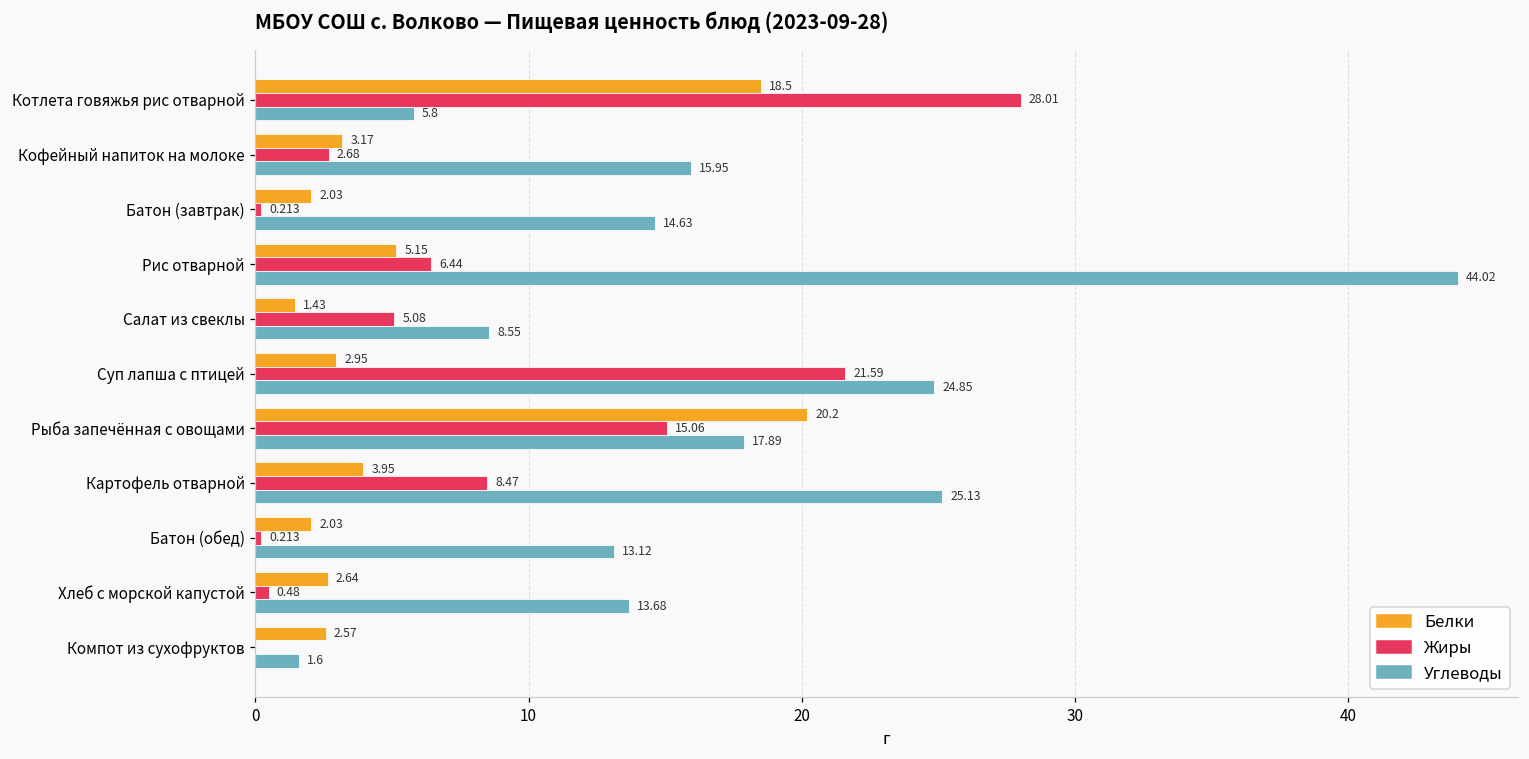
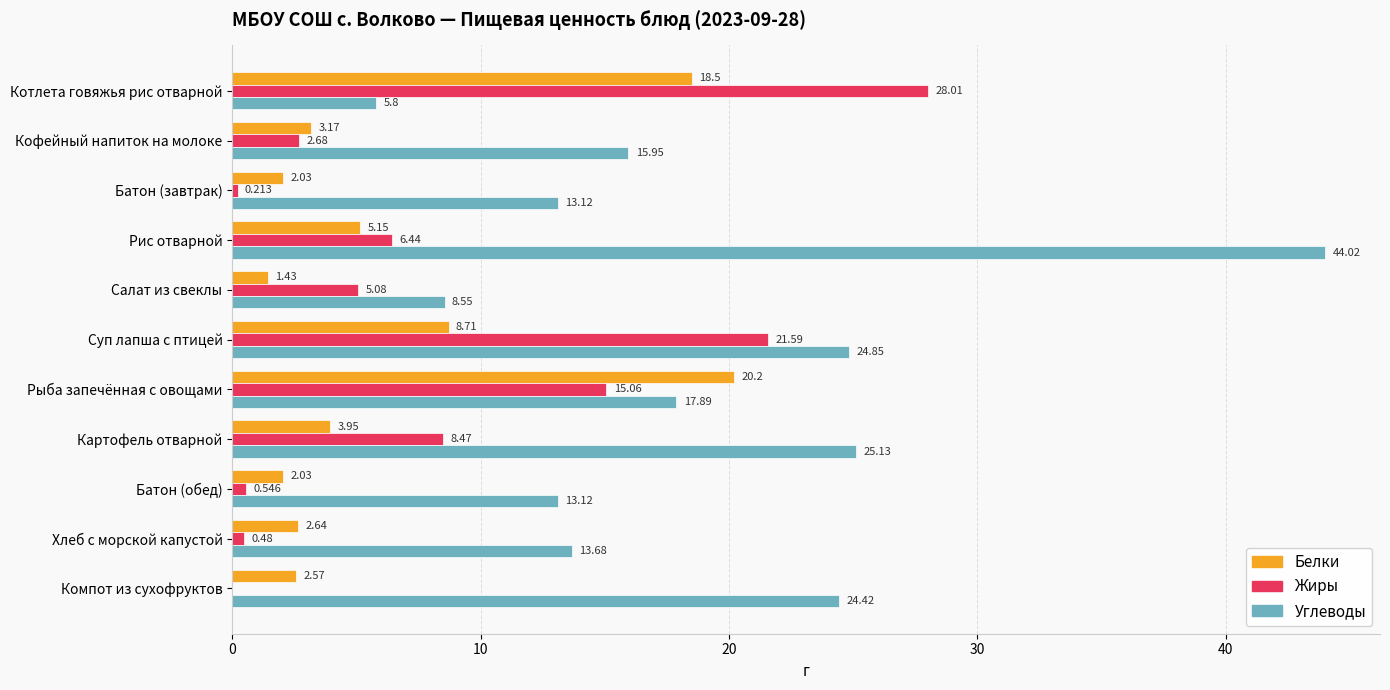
  {
    "Белки": {
      "Котлета говяжья рис отварной": 18.5,
      "Кофейный напиток на молоке": 3.17,
      "Батон (завтрак)": 2.03,
      "Рис отварной": 5.15,
      "Салат из свеклы": 1.43,
-     "Суп лапша с птицей": 2.95,
+     "Суп лапша с птицей": 8.71,
      "Рыба запечённая с овощами": 20.2,
      "Картофель отварной": 3.95,
      "Батон (обед)": 2.03,
      "Хлеб с морской капустой": 2.64,
      "Компот из сухофруктов": 2.57
    },
    "Жиры": {
      "Котлета говяжья рис отварной": 28.01,
      "Кофейный напиток на молоке": 2.68,
      "Батон (завтрак)": 0.213,
      "Рис отварной": 6.44,
      "Салат из свеклы": 5.08,
      "Суп лапша с птицей": 21.59,
      "Рыба запечённая с овощами": 15.06,
      "Картофель отварной": 8.47,
-     "Батон (обед)": 0.213,
+     "Батон (обед)": 0.546,
      "Хлеб с морской капустой": 0.48
    },
    "Углеводы": {
      "Котлета говяжья рис отварной": 5.8,
      "Кофейный напиток на молоке": 15.95,
-     "Батон (завтрак)": 14.63,
+     "Батон (завтрак)": 13.12,
      "Рис отварной": 44.02,
      "Салат из свеклы": 8.55,
      "Суп лапша с птицей": 24.85,
      "Рыба запечённая с овощами": 17.89,
      "Картофель отварной": 25.13,
      "Батон (обед)": 13.12,
      "Хлеб с морской капустой": 13.68,
-     "Компот из сухофруктов": 1.6
+     "Компот из сухофруктов": 24.42
    }
  }
